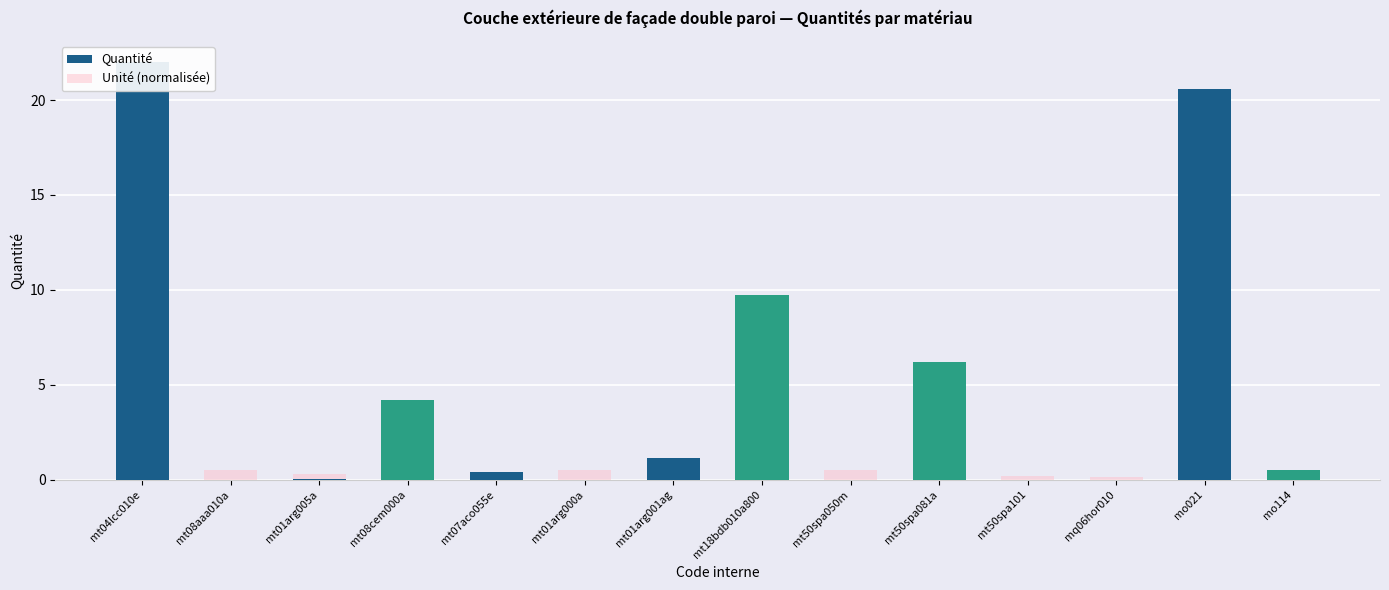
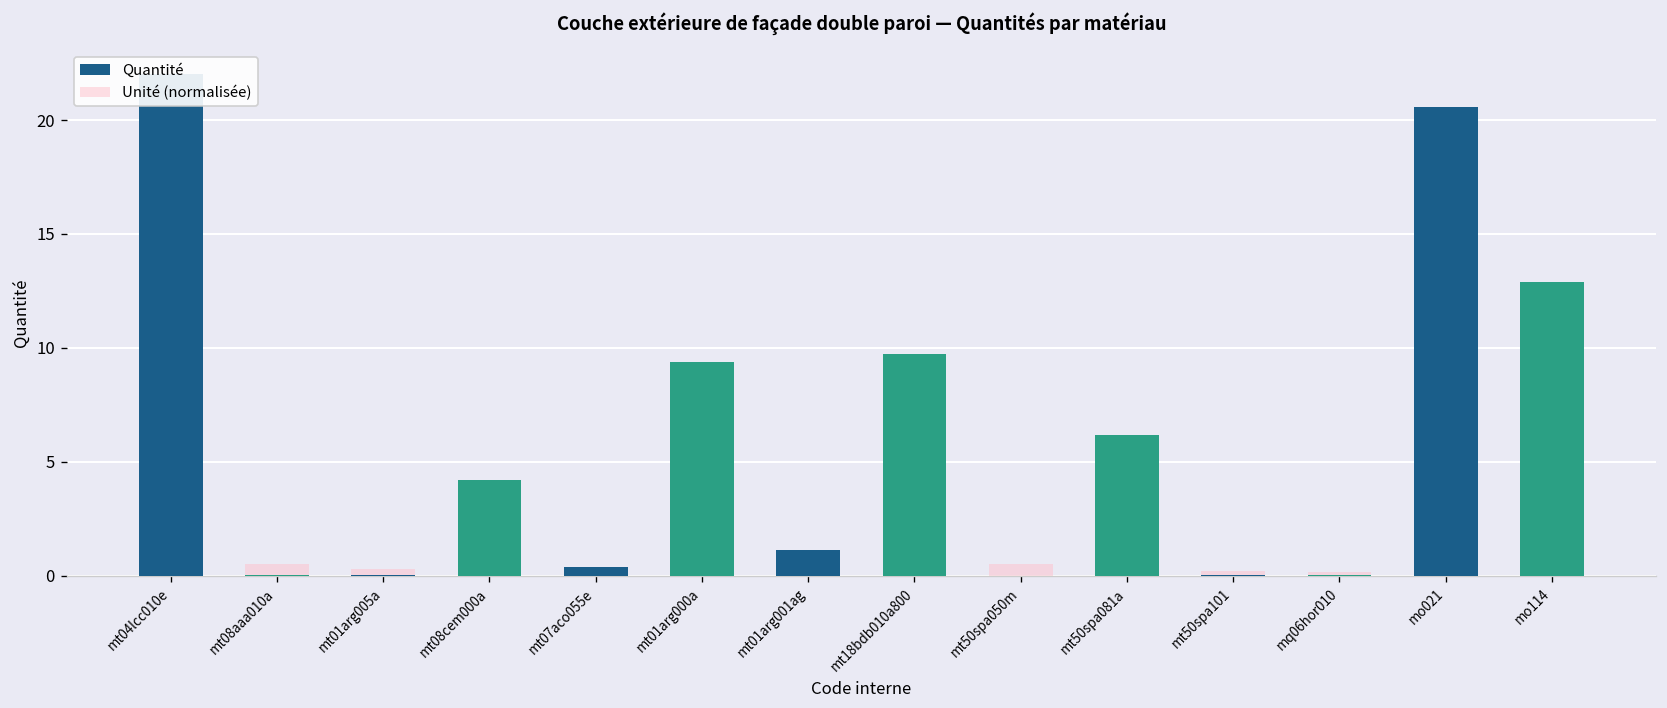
  {
    "Quantité": {
      "mt08cem000a": 4.2,
      "mt07aco055e": 0.4,
-     "mt01arg000a": 0.0,
+     "mt01arg000a": 9.4,
      "mt01arg001ag": 1.1,
      "mt18bdb010a800": 9.7,
      "mt50spa081a": 6.2,
      "mo021": 20.6,
-     "mo114": 0.5
+     "mo114": 12.9
    },
    "Unité (normalisée)": {
      "mt08aaa010a": 0.5,
      "mt01arg005a": 0.3,
      "mt50spa050m": 0.5,
      "mt50spa101": 0.2,
      "mq06hor010": 0.2
    }
  }
